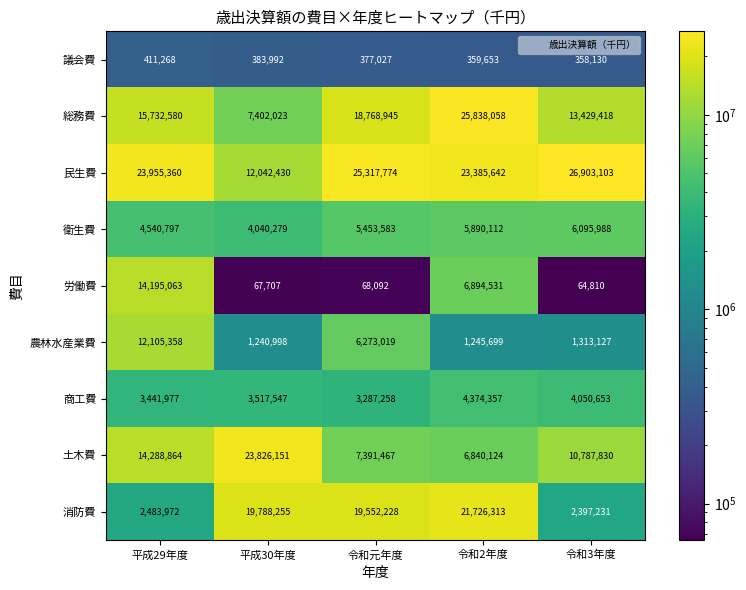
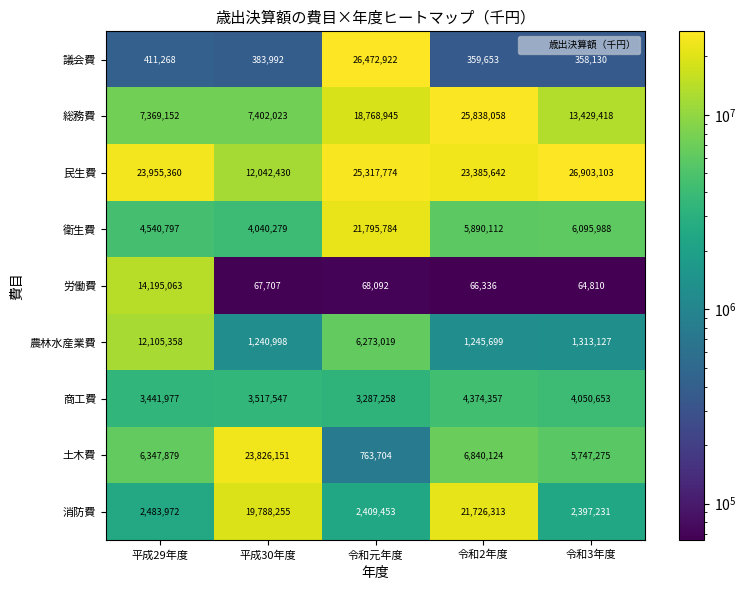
  {
    "議会費": {
      "平成29年度": "411,268",
      "平成30年度": "383,992",
-     "令和元年度": "377,027",
+     "令和元年度": "26,472,922",
      "令和2年度": "359,653",
      "令和3年度": "358,130"
    },
    "総務費": {
-     "平成29年度": "15,732,580",
+     "平成29年度": "7,369,152",
      "平成30年度": "7,402,023",
      "令和元年度": "18,768,945",
      "令和2年度": "25,838,058",
      "令和3年度": "13,429,418"
    },
    "民生費": {
      "平成29年度": "23,955,360",
      "平成30年度": "12,042,430",
      "令和元年度": "25,317,774",
      "令和2年度": "23,385,642",
      "令和3年度": "26,903,103"
    },
    "衛生費": {
      "平成29年度": "4,540,797",
      "平成30年度": "4,040,279",
-     "令和元年度": "5,453,583",
+     "令和元年度": "21,795,784",
      "令和2年度": "5,890,112",
      "令和3年度": "6,095,988"
    },
    "労働費": {
      "平成29年度": "14,195,063",
      "平成30年度": "67,707",
      "令和元年度": "68,092",
-     "令和2年度": "6,894,531",
+     "令和2年度": "66,336",
      "令和3年度": "64,810"
    },
    "農林水産業費": {
      "平成29年度": "12,105,358",
      "平成30年度": "1,240,998",
      "令和元年度": "6,273,019",
      "令和2年度": "1,245,699",
      "令和3年度": "1,313,127"
    },
    "商工費": {
      "平成29年度": "3,441,977",
      "平成30年度": "3,517,547",
      "令和元年度": "3,287,258",
      "令和2年度": "4,374,357",
      "令和3年度": "4,050,653"
    },
    "土木費": {
-     "平成29年度": "14,288,864",
+     "平成29年度": "6,347,879",
      "平成30年度": "23,826,151",
-     "令和元年度": "7,391,467",
+     "令和元年度": "763,704",
      "令和2年度": "6,840,124",
-     "令和3年度": "10,787,830"
+     "令和3年度": "5,747,275"
    },
    "消防費": {
      "平成29年度": "2,483,972",
      "平成30年度": "19,788,255",
-     "令和元年度": "19,552,228",
+     "令和元年度": "2,409,453",
      "令和2年度": "21,726,313",
      "令和3年度": "2,397,231"
    }
  }
